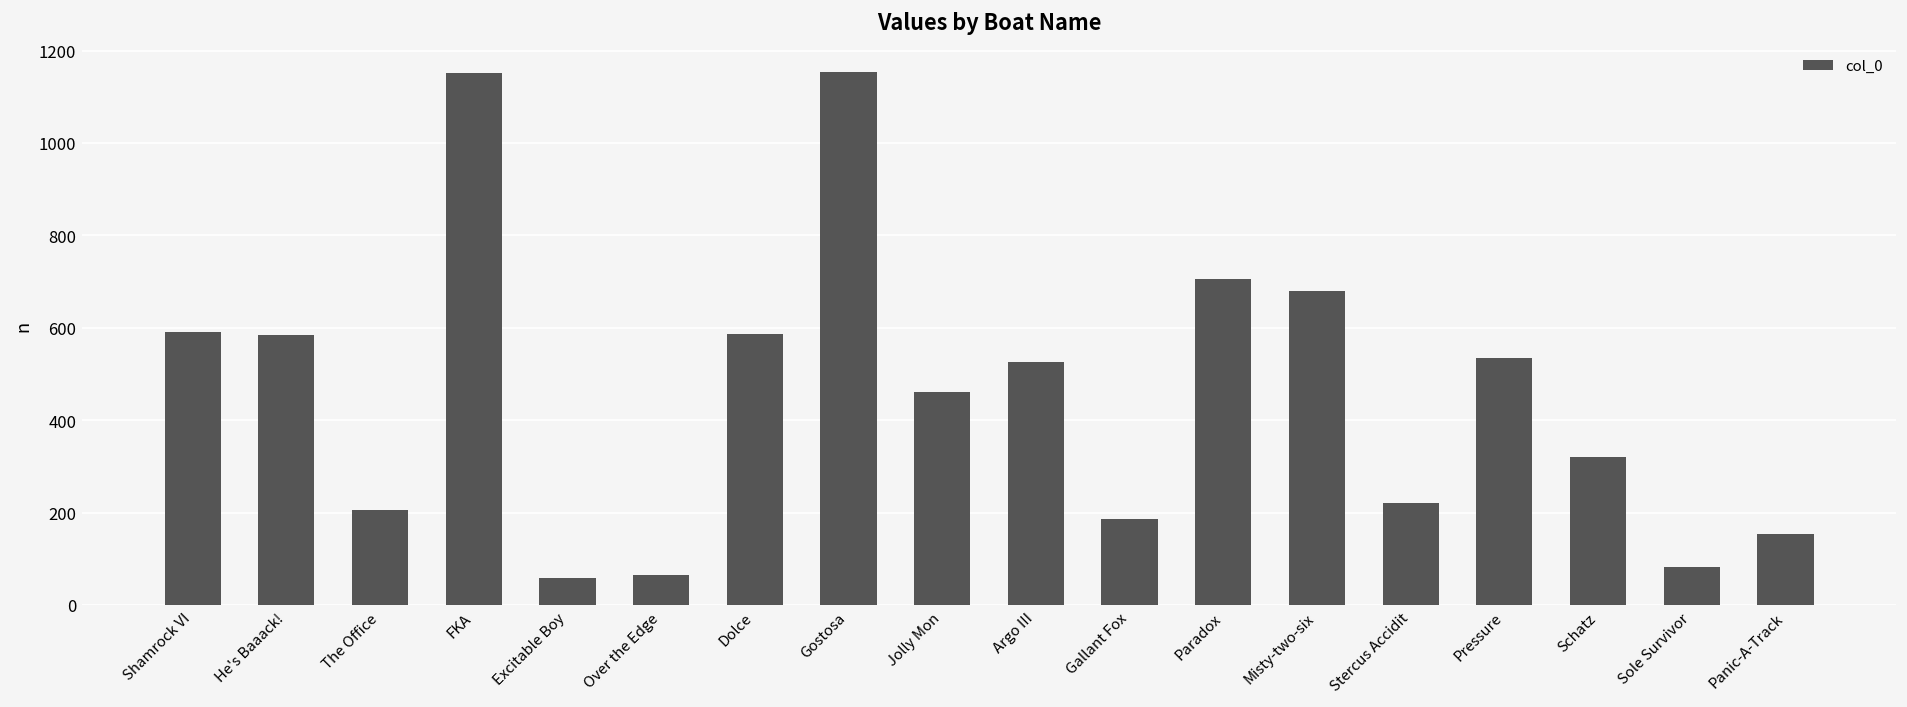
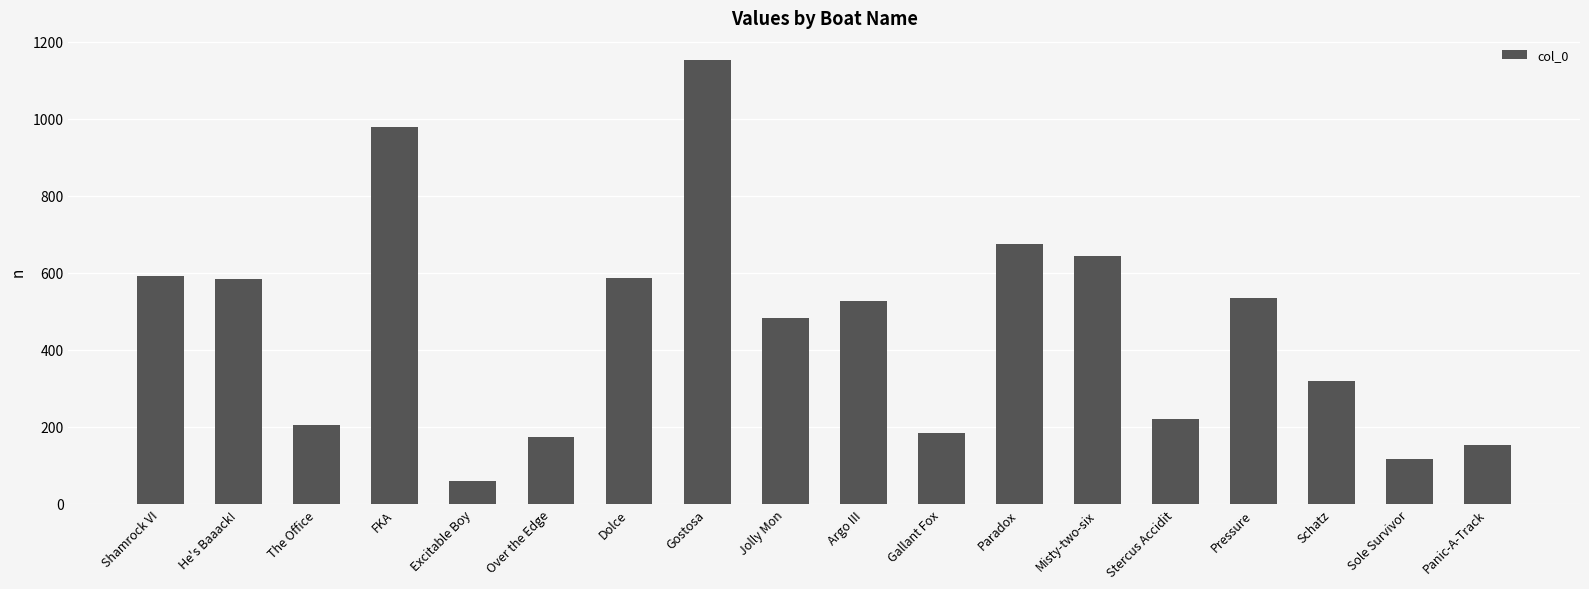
  {
    "Shamrock VI": 590,
    "He's Baaack!": 580,
    "The Office": 210,
-   "FKA": 1150,
+   "FKA": 980,
    "Excitable Boy": 60,
-   "Over the Edge": 70,
+   "Over the Edge": 180,
    "Dolce": 590,
    "Gostosa": 1150,
-   "Jolly Mon": 460,
+   "Jolly Mon": 480,
    "Argo III": 530,
    "Gallant Fox": 190,
-   "Paradox": 710,
-   "Misty-two-six": 680,
+   "Paradox": 680,
+   "Misty-two-six": 650,
    "Stercus Accidit": 220,
    "Pressure": 530,
    "Schatz": 320,
-   "Sole Survivor": 80,
+   "Sole Survivor": 120,
    "Panic-A-Track": 150
  }
